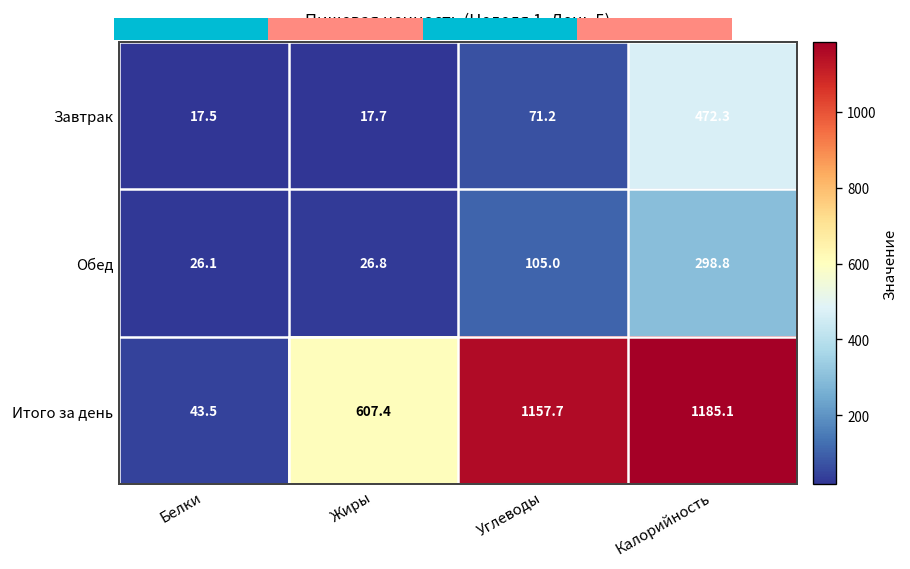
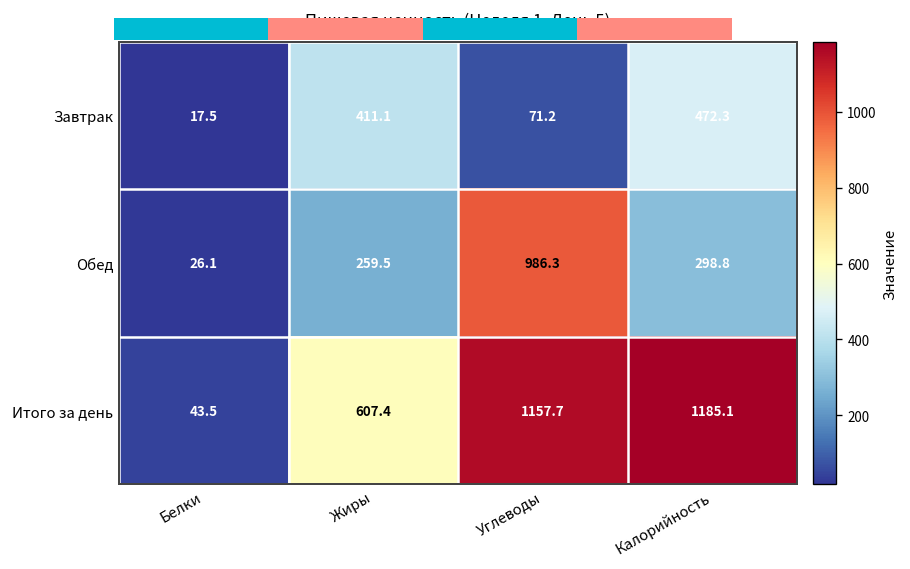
  {
    "Пищевая ценность (Неделя 1, День 5)": {
      "Завтрак": {
        "Белки": 17.5,
-       "Жиры": 17.7,
+       "Жиры": 411.1,
        "Углеводы": 71.2
      },
      "Обед": {
        "Белки": 26.1,
-       "Жиры": 26.8,
-       "Углеводы": 105.0,
+       "Жиры": 259.5,
+       "Углеводы": 986.3,
        "Калорийность": 298.8
      },
      "Итого за день": {
        "Белки": 43.5,
        "Жиры": 607.4,
        "Углеводы": 1157.7,
        "Калорийность": 1185.1
      }
    }
  }
